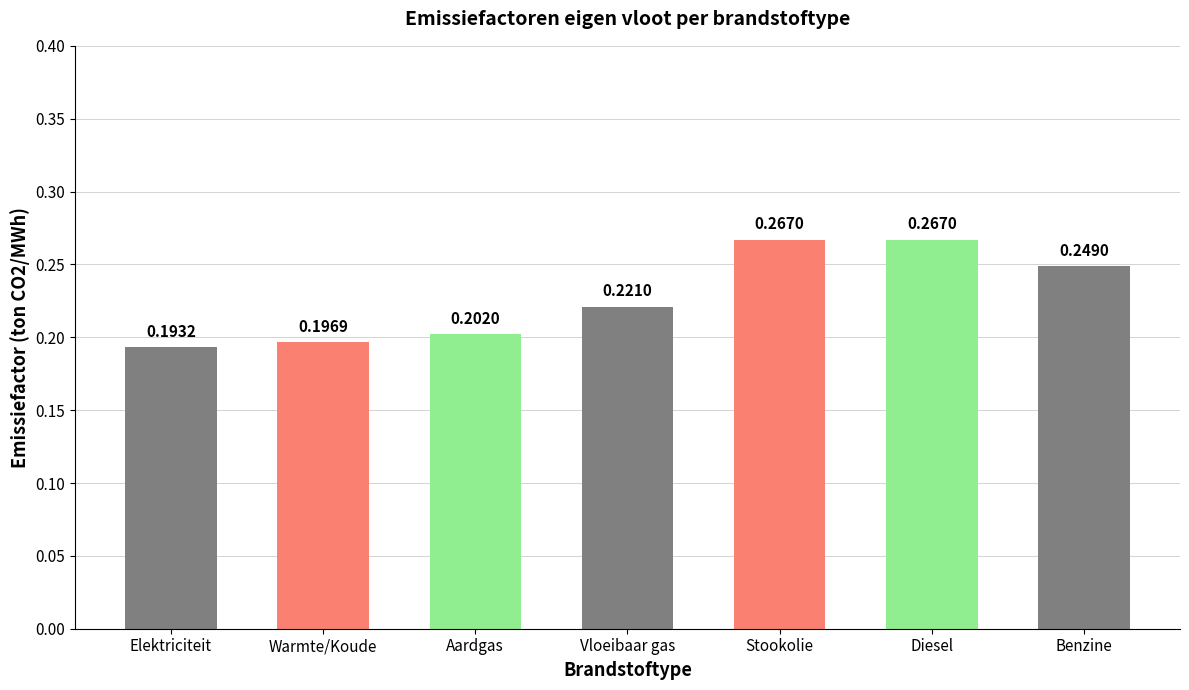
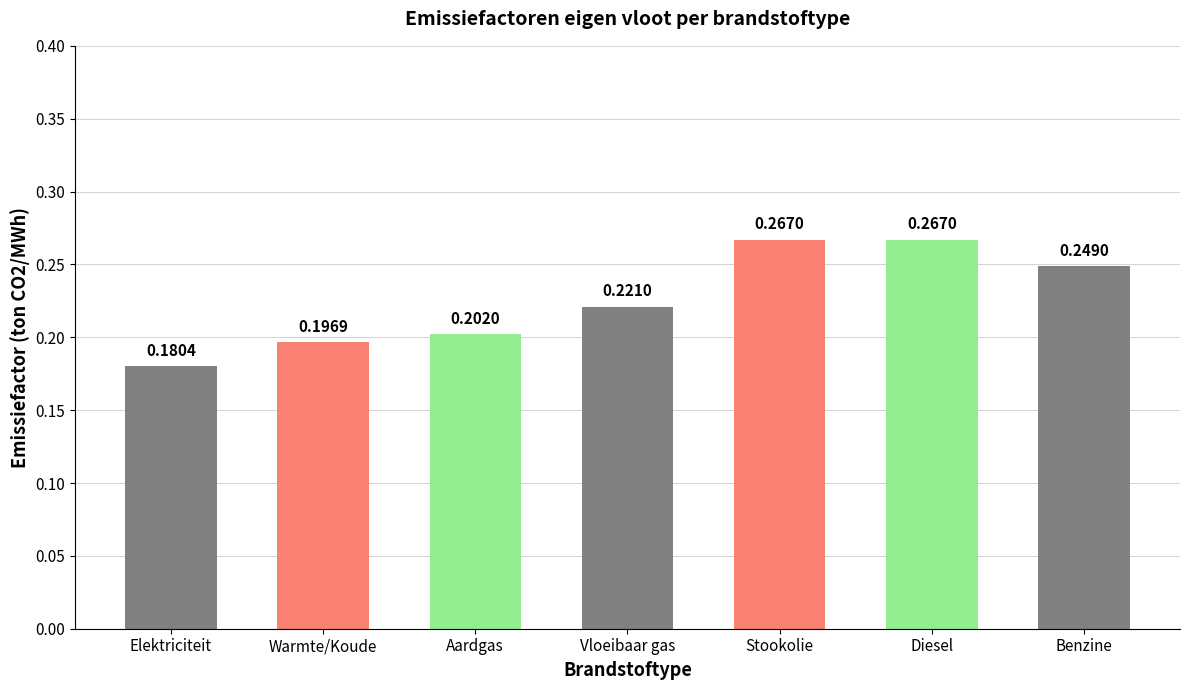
  {
-   "Elektriciteit": 0.1932,
+   "Elektriciteit": 0.1804,
    "Warmte/Koude": 0.1969,
    "Aardgas": 0.2020,
    "Vloeibaar gas": 0.2210,
    "Stookolie": 0.2670,
    "Diesel": 0.2670,
    "Benzine": 0.2490
  }
